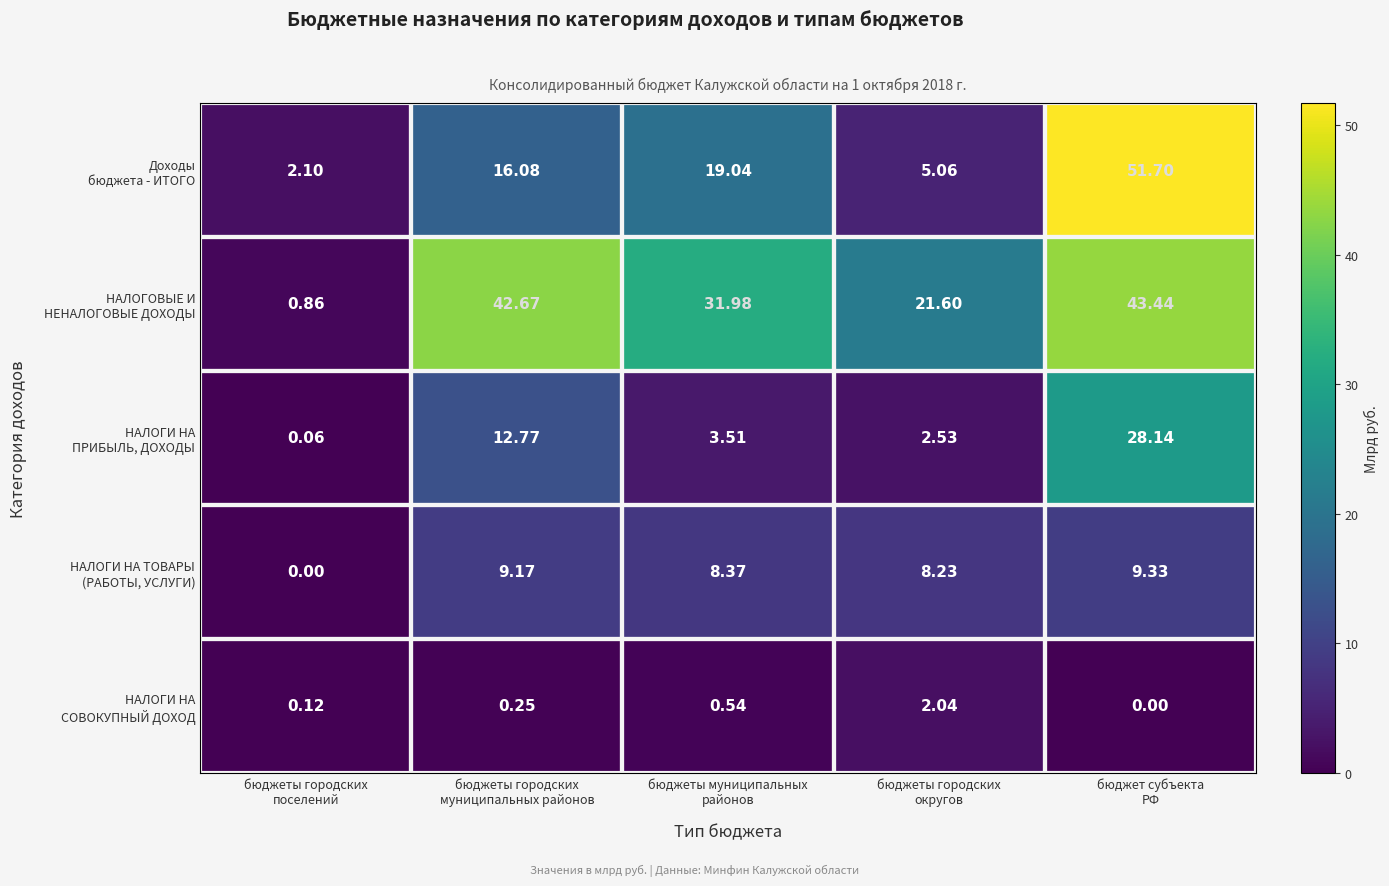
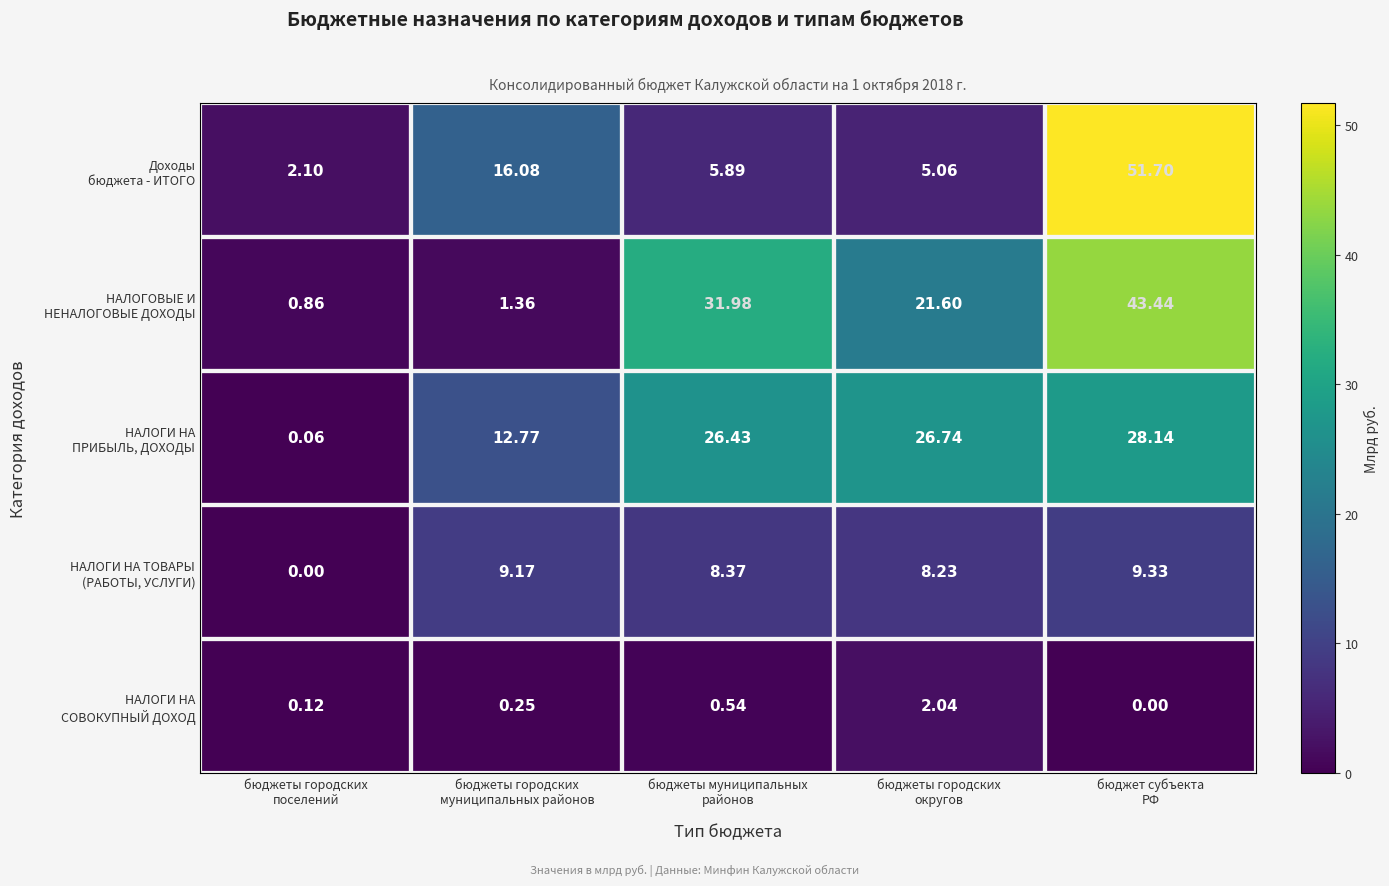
  {
    "Доходы бюджета - ИТОГО": {
      "бюджеты городских поселений": 2.10,
      "бюджеты городских муниципальных районов": 16.08,
-     "бюджеты муниципальных районов": 19.04,
+     "бюджеты муниципальных районов": 5.89,
      "бюджеты городских округов": 5.06,
      "бюджет субъекта РФ": 51.70
    },
    "НАЛОГОВЫЕ И НЕНАЛОГОВЫЕ ДОХОДЫ": {
      "бюджеты городских поселений": 0.86,
-     "бюджеты городских муниципальных районов": 42.67,
+     "бюджеты городских муниципальных районов": 1.36,
      "бюджеты муниципальных районов": 31.98,
      "бюджеты городских округов": 21.60,
      "бюджет субъекта РФ": 43.44
    },
    "НАЛОГИ НА ПРИБЫЛЬ, ДОХОДЫ": {
      "бюджеты городских поселений": 0.06,
      "бюджеты городских муниципальных районов": 12.77,
-     "бюджеты муниципальных районов": 3.51,
-     "бюджеты городских округов": 2.53,
+     "бюджеты муниципальных районов": 26.43,
+     "бюджеты городских округов": 26.74,
      "бюджет субъекта РФ": 28.14
    },
    "НАЛОГИ НА ТОВАРЫ (РАБОТЫ, УСЛУГИ)": {
      "бюджеты городских поселений": 0.00,
      "бюджеты городских муниципальных районов": 9.17,
      "бюджеты муниципальных районов": 8.37,
      "бюджеты городских округов": 8.23,
      "бюджет субъекта РФ": 9.33
    },
    "НАЛОГИ НА СОВОКУПНЫЙ ДОХОД": {
      "бюджеты городских поселений": 0.12,
      "бюджеты городских муниципальных районов": 0.25,
      "бюджеты муниципальных районов": 0.54,
      "бюджеты городских округов": 2.04,
      "бюджет субъекта РФ": 0.00
    }
  }
